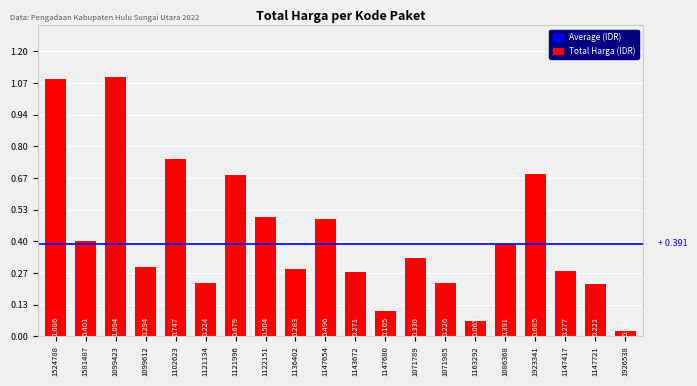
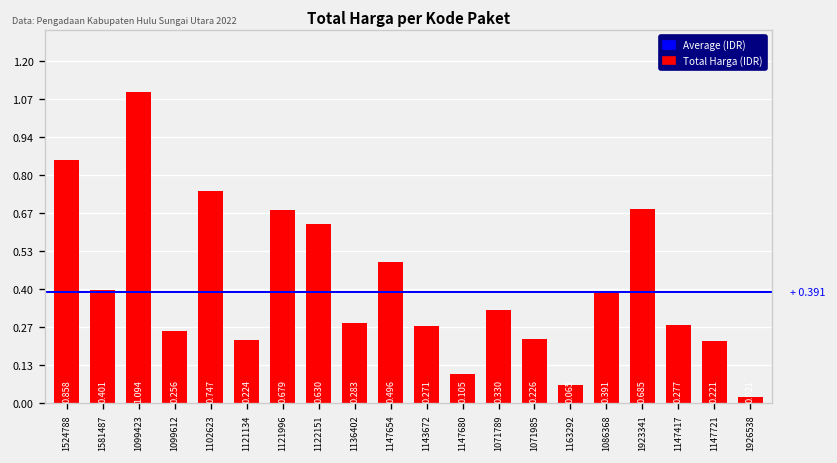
  {
-   "1524788": 1.086,
-   "1099612": 0.294,
-   "1122151": 0.504
+   "1524788": 0.858,
+   "1099612": 0.256,
+   "1122151": 0.630
  }
